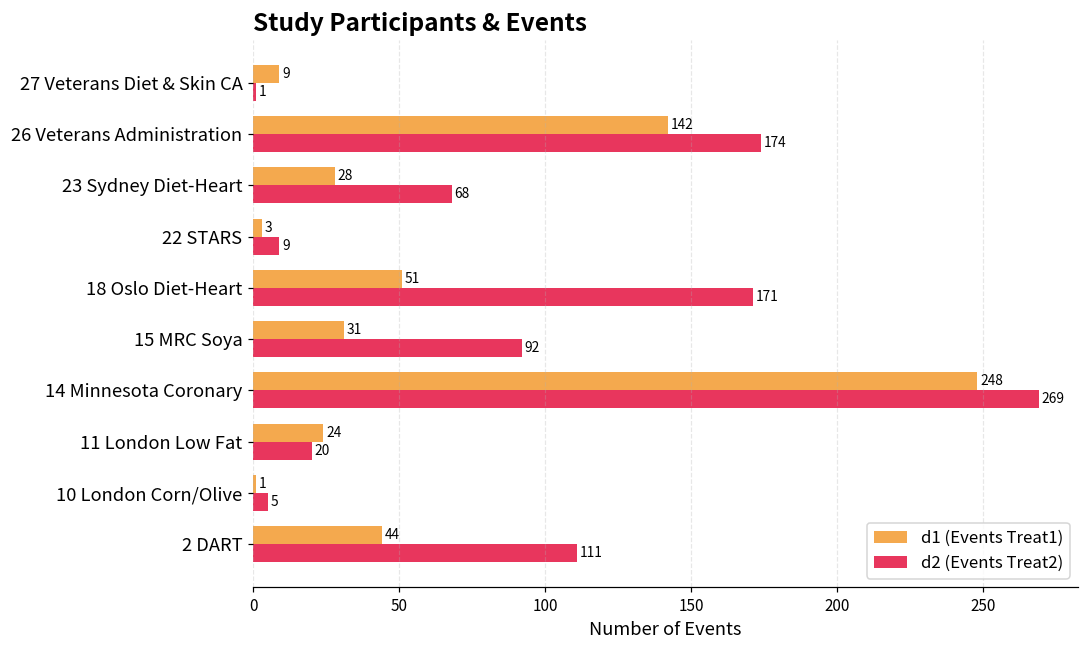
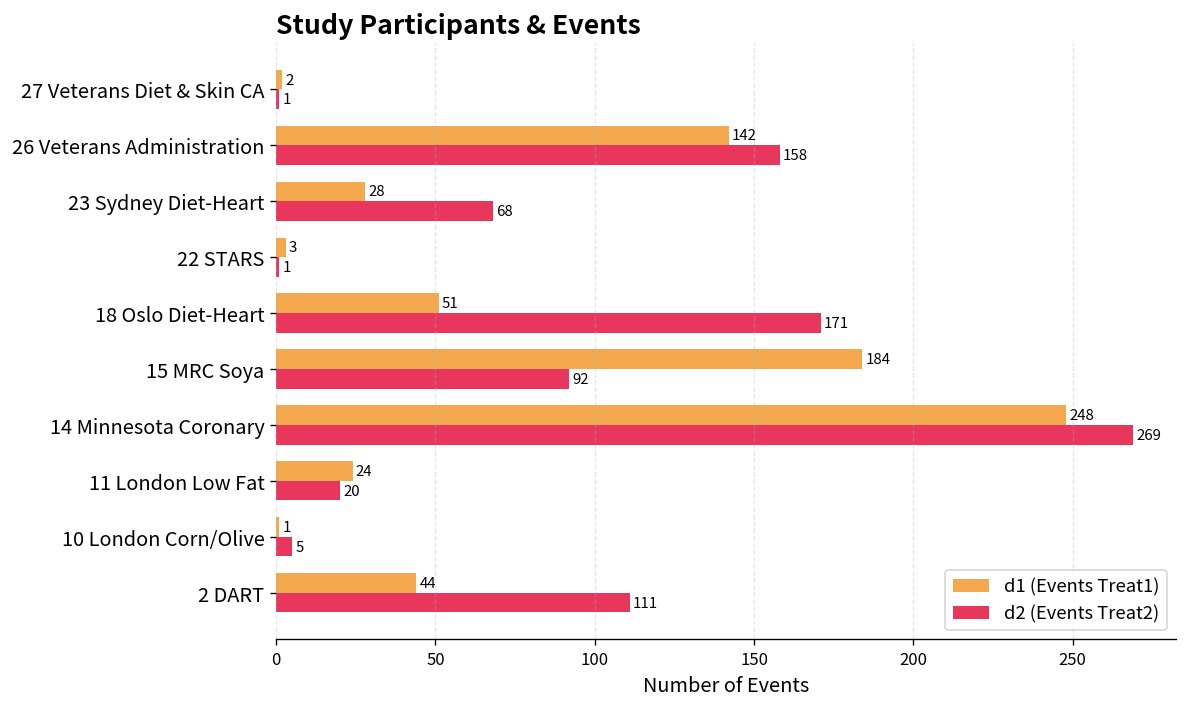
  {
    "d1 (Events Treat1)": {
-     "27 Veterans Diet & Skin CA": 9,
+     "27 Veterans Diet & Skin CA": 2,
      "26 Veterans Administration": 142,
      "23 Sydney Diet-Heart": 28,
      "22 STARS": 3,
      "18 Oslo Diet-Heart": 51,
-     "15 MRC Soya": 31,
+     "15 MRC Soya": 184,
      "14 Minnesota Coronary": 248,
      "11 London Low Fat": 24,
      "10 London Corn/Olive": 1,
      "2 DART": 44
    },
    "d2 (Events Treat2)": {
      "27 Veterans Diet & Skin CA": 1,
-     "26 Veterans Administration": 174,
+     "26 Veterans Administration": 158,
      "23 Sydney Diet-Heart": 68,
-     "22 STARS": 9,
+     "22 STARS": 1,
      "18 Oslo Diet-Heart": 171,
      "15 MRC Soya": 92,
      "14 Minnesota Coronary": 269,
      "11 London Low Fat": 20,
      "10 London Corn/Olive": 5,
      "2 DART": 111
    }
  }
